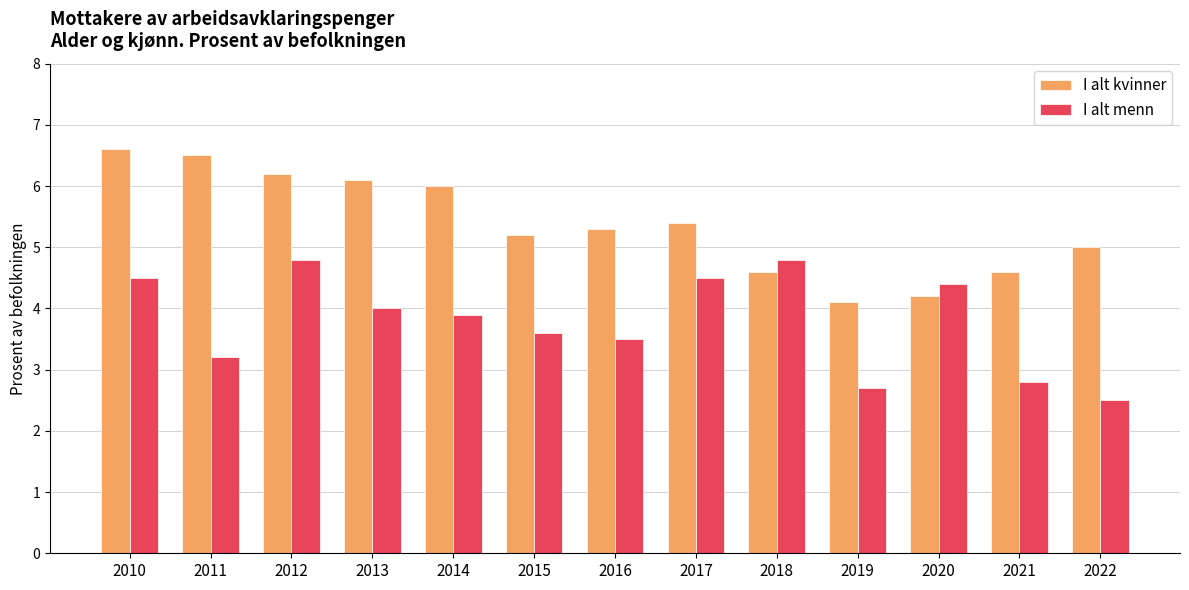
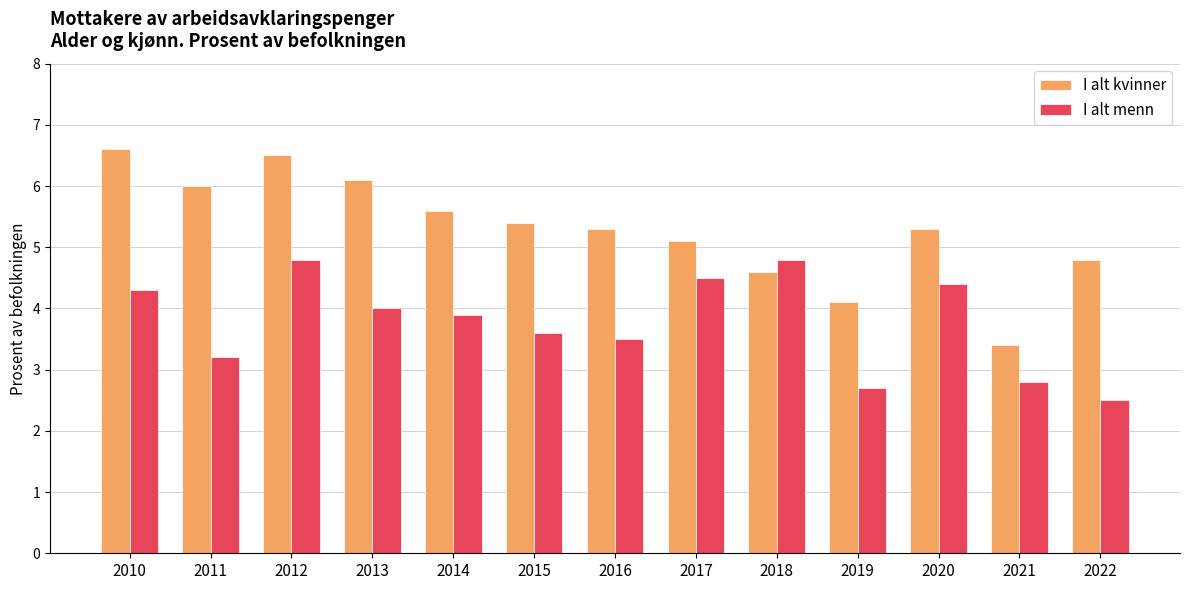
  {
    "I alt kvinner": {
      "2010": 6.6,
-     "2011": 6.5,
-     "2012": 6.2,
+     "2011": 6.0,
+     "2012": 6.5,
      "2013": 6.1,
-     "2014": 6.0,
-     "2015": 5.2,
+     "2014": 5.6,
+     "2015": 5.4,
      "2016": 5.3,
-     "2017": 5.4,
+     "2017": 5.1,
      "2018": 4.6,
      "2019": 4.1,
-     "2020": 4.2,
-     "2021": 4.6,
-     "2022": 5.0
+     "2020": 5.3,
+     "2021": 3.4,
+     "2022": 4.8
    },
    "I alt menn": {
-     "2010": 4.5,
+     "2010": 4.3,
      "2011": 3.2,
      "2012": 4.8,
      "2013": 4.0,
      "2014": 3.9,
      "2015": 3.6,
      "2016": 3.5,
      "2017": 4.5,
      "2018": 4.8,
      "2019": 2.7,
      "2020": 4.4,
      "2021": 2.8,
      "2022": 2.5
    }
  }
